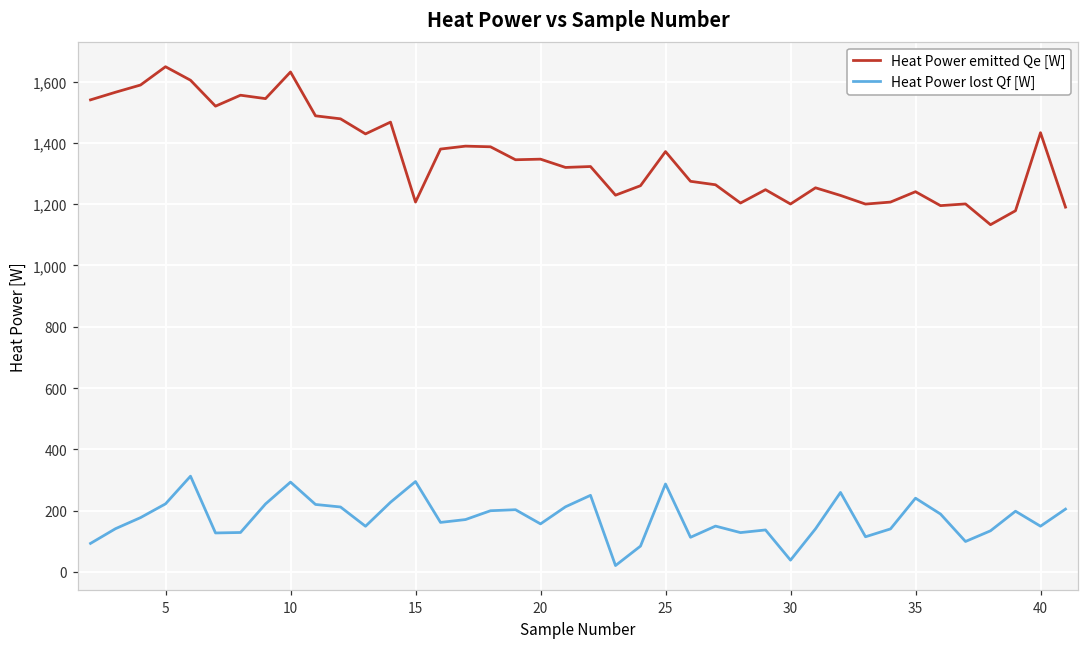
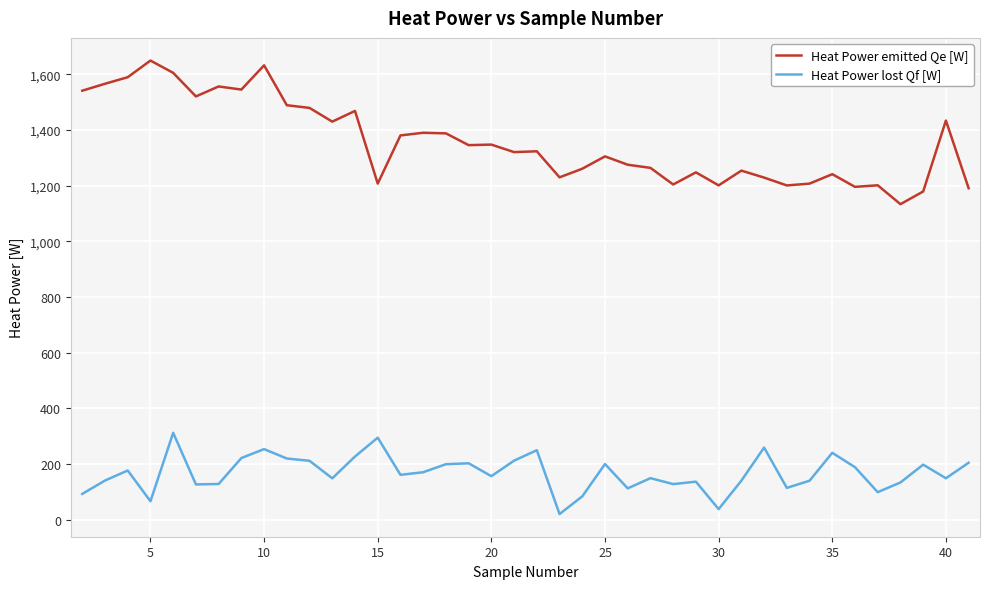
  {
    "Heat Power emitted Qe [W]": {
      "5": "1,650",
      "10": "1,630",
      "15": "1,210",
      "20": "1,350",
-     "25": "1,370",
+     "25": "1,300",
      "30": "1,200",
      "35": "1,240",
      "40": "1,430"
    },
    "Heat Power lost Qf [W]": {
-     "5": "220",
-     "10": "290",
+     "5": "70",
+     "10": "250",
      "15": "290",
      "20": "160",
-     "25": "290",
+     "25": "200",
      "30": "40",
      "35": "240",
      "40": "150"
    }
  }
